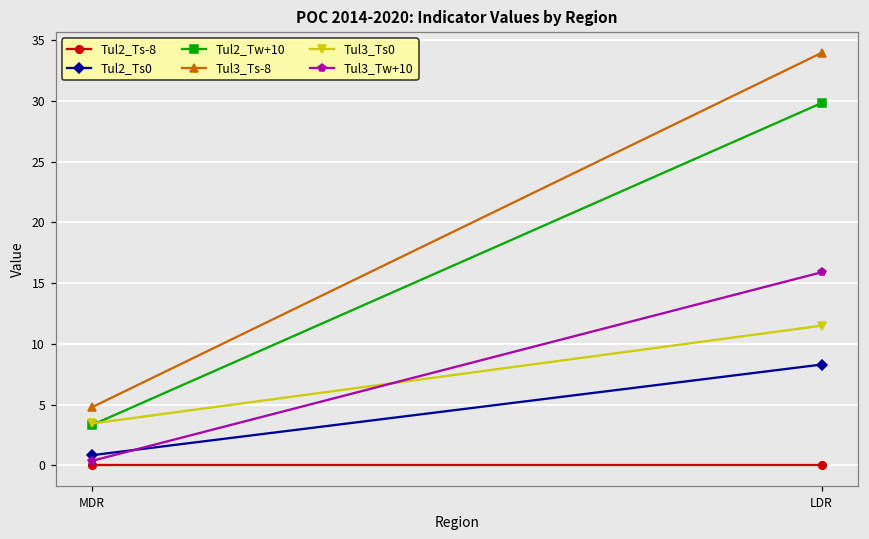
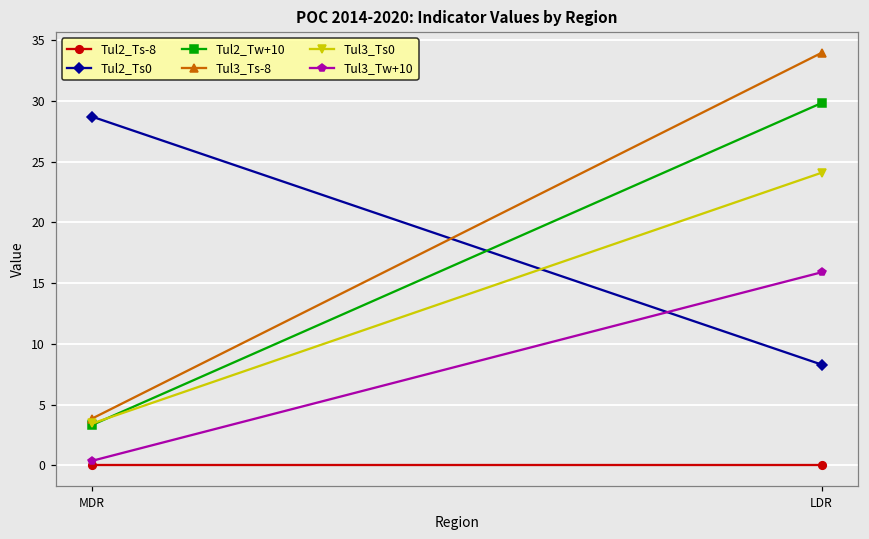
  {
    "Tul2_Ts-8": {
      "MDR": 0.0,
      "LDR": 0.0
    },
    "Tul2_Ts0": {
-     "MDR": 0.8,
+     "MDR": 28.7,
      "LDR": 8.3
    },
    "Tul2_Tw+10": {
      "LDR": 29.8
    },
    "Tul3_Ts-8": {
-     "MDR": 4.8,
+     "MDR": 3.9,
      "LDR": 34.0
    },
    "Tul3_Ts0": {
-     "LDR": 11.5
+     "LDR": 24.1
    },
    "Tul3_Tw+10": {
      "MDR": 0.4,
      "LDR": 15.9
    }
  }
